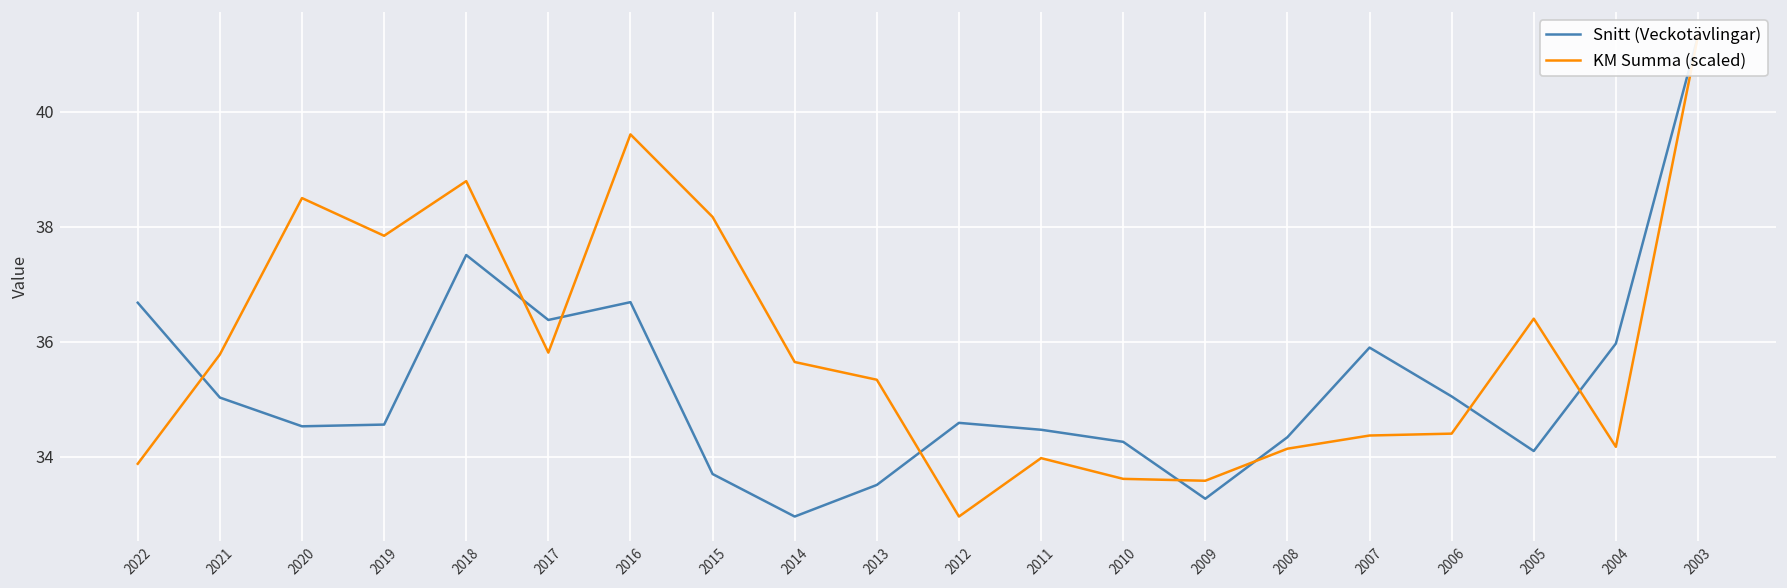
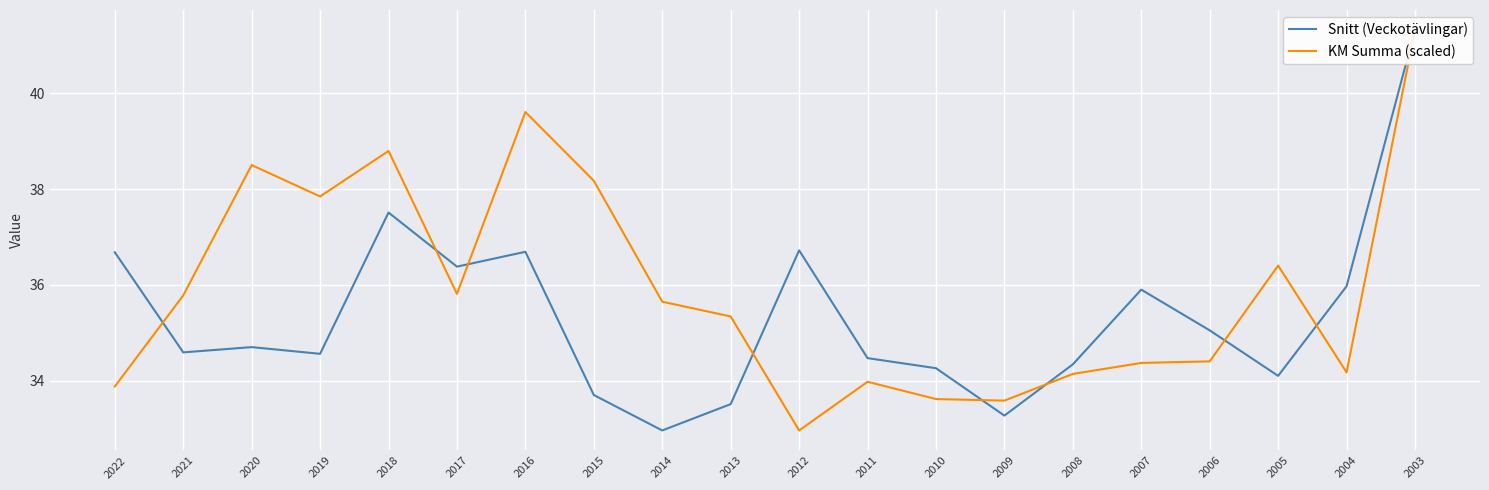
  {
    "Snitt (Veckotävlingar)": {
      "2022": 36.7,
-     "2021": 35.0,
-     "2020": 34.5,
+     "2021": 34.6,
+     "2020": 34.7,
      "2019": 34.6,
      "2018": 37.5,
      "2017": 36.4,
      "2016": 36.7,
      "2015": 33.7,
      "2014": 33.0,
      "2013": 33.5,
-     "2012": 34.6,
+     "2012": 36.7,
      "2011": 34.5,
      "2010": 34.3,
      "2009": 33.3,
      "2008": 34.3,
      "2007": 35.9,
      "2006": 35.1,
      "2005": 34.1,
      "2004": 36.0
    },
    "KM Summa (scaled)": {
      "2022": 33.9,
      "2021": 35.8,
      "2020": 38.5,
      "2019": 37.8,
      "2018": 38.8,
      "2017": 35.8,
      "2016": 39.6,
      "2015": 38.2,
      "2014": 35.6,
      "2013": 35.3,
      "2012": 33.0,
      "2011": 34.0,
      "2010": 33.6,
      "2009": 33.6,
      "2008": 34.1,
      "2007": 34.4,
      "2006": 34.4,
      "2005": 36.4,
      "2004": 34.2
    }
  }
